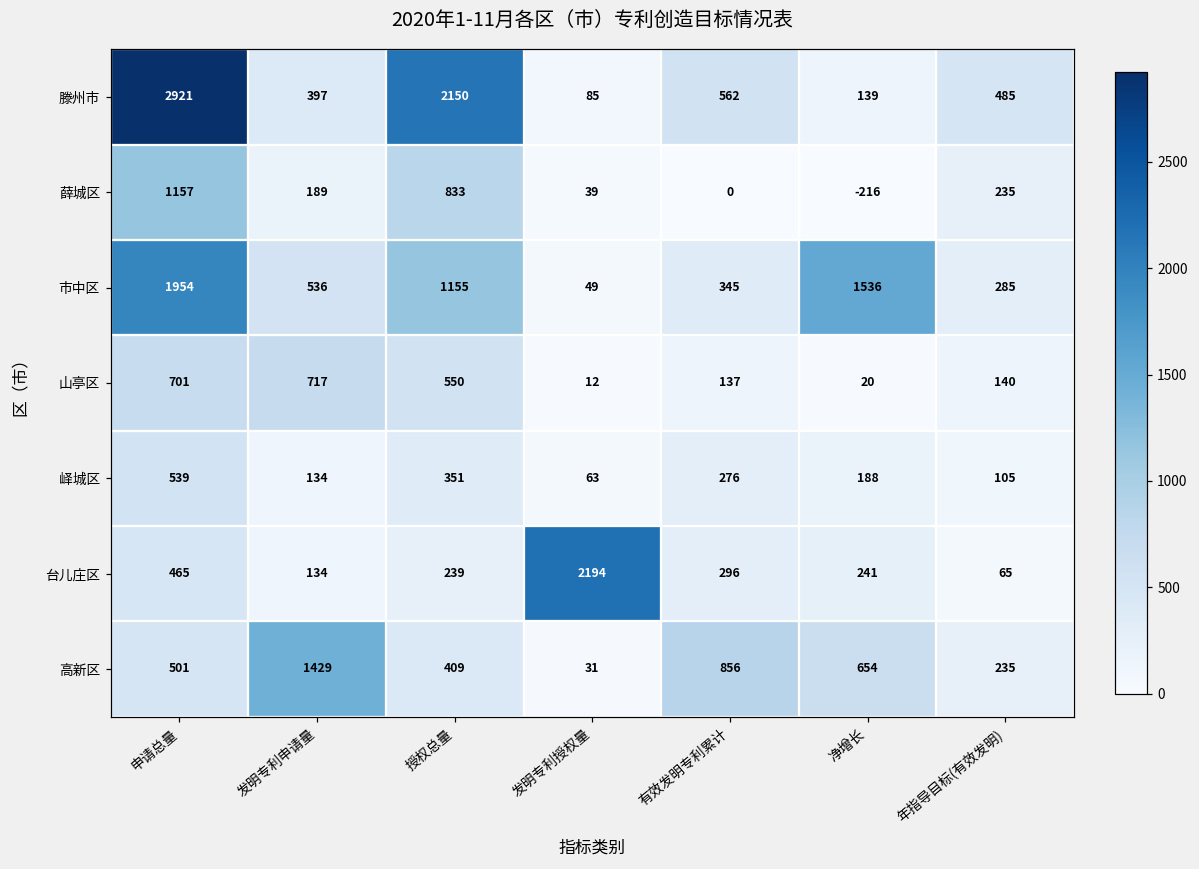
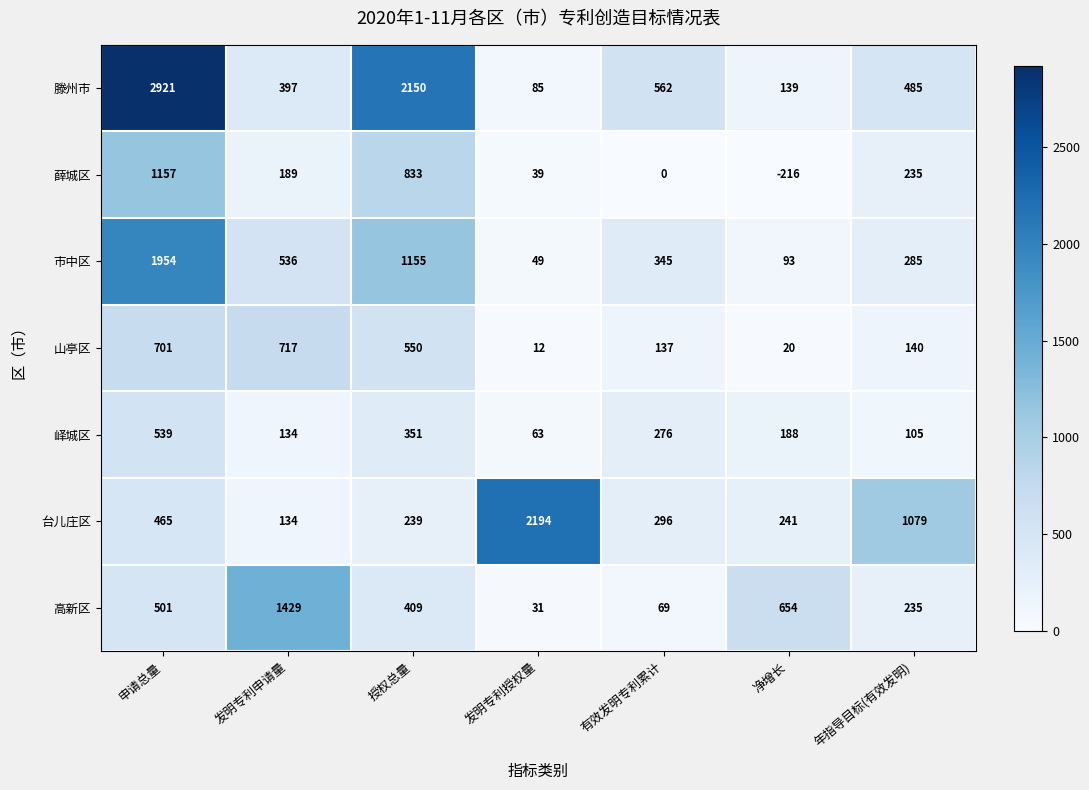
  {
    "滕州市": {
      "申请总量": 2921,
      "发明专利申请量": 397,
      "授权总量": 2150,
      "发明专利授权量": 85,
      "有效发明专利累计": 562,
      "净增长": 139,
      "年指导目标(有效发明)": 485
    },
    "薛城区": {
      "申请总量": 1157,
      "发明专利申请量": 189,
      "授权总量": 833,
      "发明专利授权量": 39,
      "有效发明专利累计": 0,
      "净增长": -216,
      "年指导目标(有效发明)": 235
    },
    "市中区": {
      "申请总量": 1954,
      "发明专利申请量": 536,
      "授权总量": 1155,
      "发明专利授权量": 49,
      "有效发明专利累计": 345,
-     "净增长": 1536,
+     "净增长": 93,
      "年指导目标(有效发明)": 285
    },
    "山亭区": {
      "申请总量": 701,
      "发明专利申请量": 717,
      "授权总量": 550,
      "发明专利授权量": 12,
      "有效发明专利累计": 137,
      "净增长": 20,
      "年指导目标(有效发明)": 140
    },
    "峄城区": {
      "申请总量": 539,
      "发明专利申请量": 134,
      "授权总量": 351,
      "发明专利授权量": 63,
      "有效发明专利累计": 276,
      "净增长": 188,
      "年指导目标(有效发明)": 105
    },
    "台儿庄区": {
      "申请总量": 465,
      "发明专利申请量": 134,
      "授权总量": 239,
      "发明专利授权量": 2194,
      "有效发明专利累计": 296,
      "净增长": 241,
-     "年指导目标(有效发明)": 65
+     "年指导目标(有效发明)": 1079
    },
    "高新区": {
      "申请总量": 501,
      "发明专利申请量": 1429,
      "授权总量": 409,
      "发明专利授权量": 31,
-     "有效发明专利累计": 856,
+     "有效发明专利累计": 69,
      "净增长": 654,
      "年指导目标(有效发明)": 235
    }
  }
